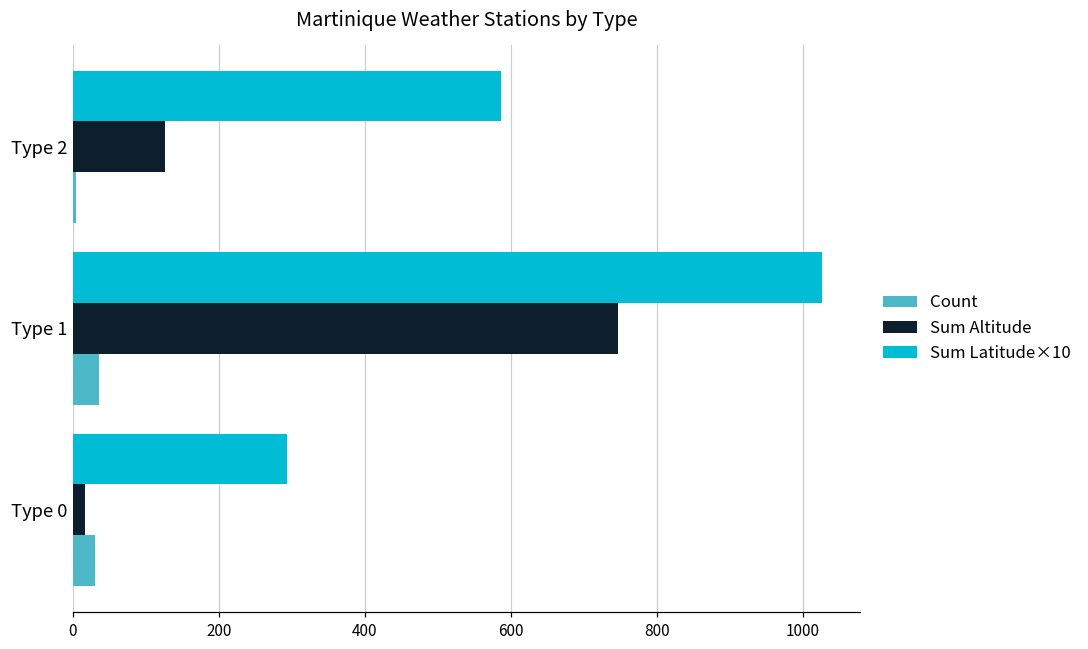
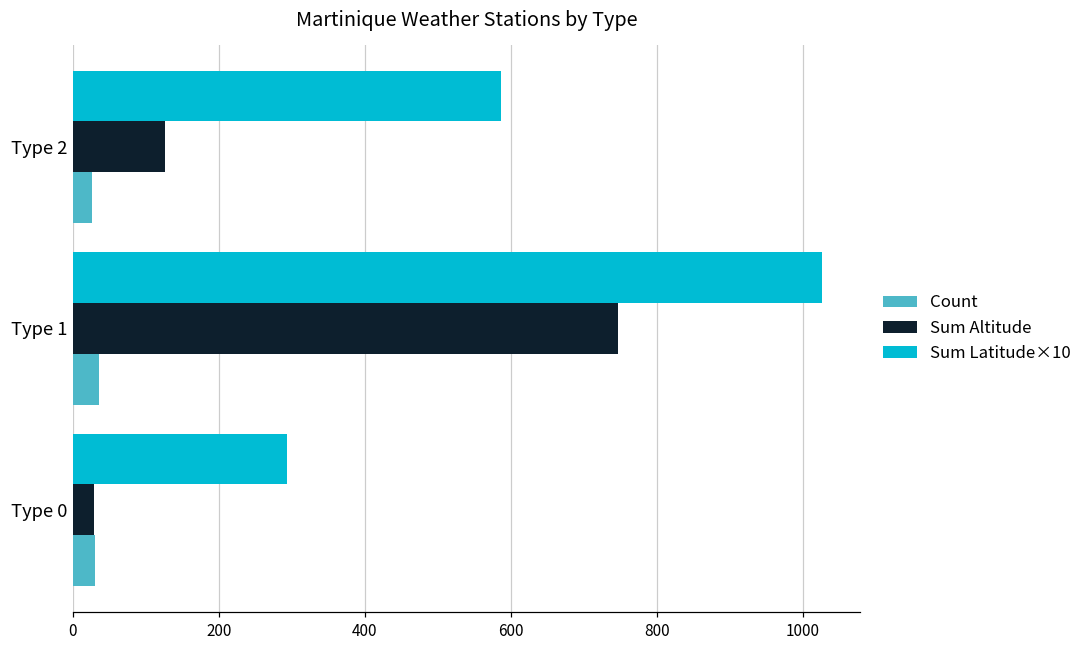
  {
    "Count": {
-     "Type 2": 0,
+     "Type 2": 30,
      "Type 1": 40,
      "Type 0": 30
    },
    "Sum Altitude": {
      "Type 2": 130,
      "Type 1": 750,
-     "Type 0": 20
+     "Type 0": 30
    },
    "Sum Latitude×10": {
      "Type 2": 590,
      "Type 1": 1030,
      "Type 0": 290
    }
  }
